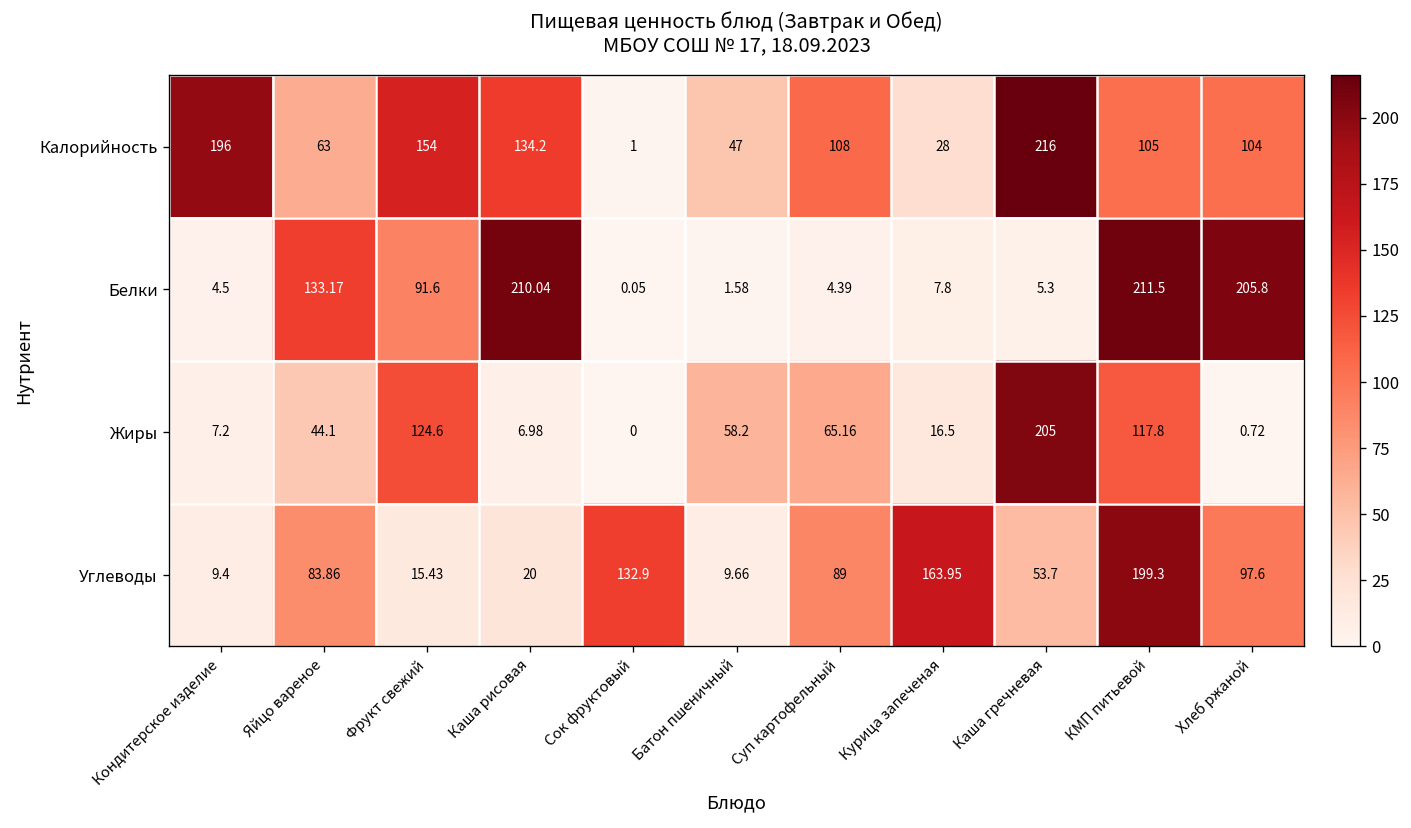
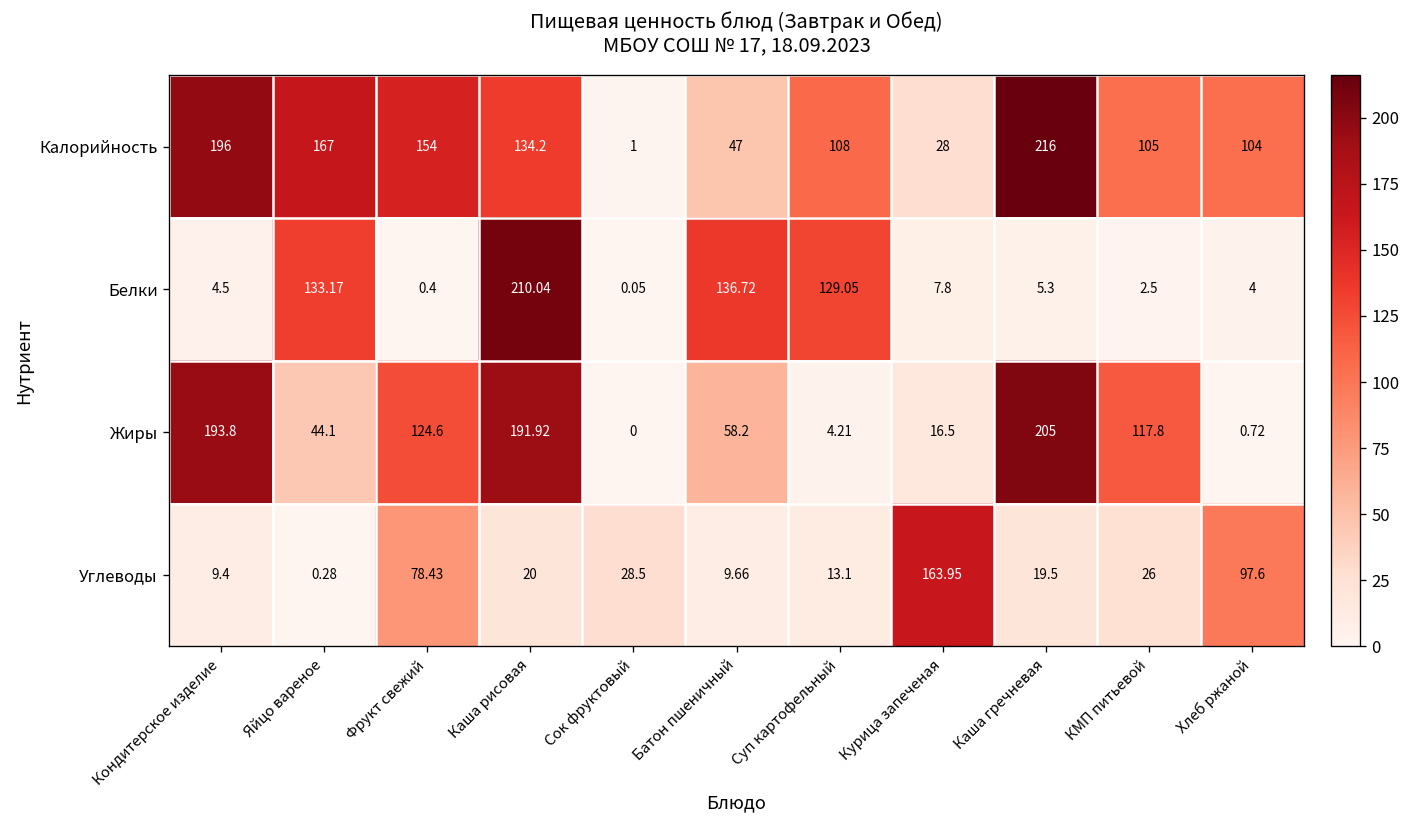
  {
    "Калорийность": {
      "Кондитерское изделие": 196,
-     "Яйцо вареное": 63,
+     "Яйцо вареное": 167,
      "Фрукт свежий": 154,
      "Каша рисовая": 134.2,
      "Сок фруктовый": 1,
      "Батон пшеничный": 47,
      "Суп картофельный": 108,
      "Курица запеченая": 28,
      "Каша гречневая": 216,
      "КМП питьевой": 105,
      "Хлеб ржаной": 104
    },
    "Белки": {
      "Кондитерское изделие": 4.5,
      "Яйцо вареное": 133.17,
-     "Фрукт свежий": 91.6,
+     "Фрукт свежий": 0.4,
      "Каша рисовая": 210.04,
      "Сок фруктовый": 0.05,
-     "Батон пшеничный": 1.58,
-     "Суп картофельный": 4.39,
+     "Батон пшеничный": 136.72,
+     "Суп картофельный": 129.05,
      "Курица запеченая": 7.8,
      "Каша гречневая": 5.3,
-     "КМП питьевой": 211.5,
-     "Хлеб ржаной": 205.8
+     "КМП питьевой": 2.5,
+     "Хлеб ржаной": 4
    },
    "Жиры": {
-     "Кондитерское изделие": 7.2,
+     "Кондитерское изделие": 193.8,
      "Яйцо вареное": 44.1,
      "Фрукт свежий": 124.6,
-     "Каша рисовая": 6.98,
+     "Каша рисовая": 191.92,
      "Сок фруктовый": 0,
      "Батон пшеничный": 58.2,
-     "Суп картофельный": 65.16,
+     "Суп картофельный": 4.21,
      "Курица запеченая": 16.5,
      "Каша гречневая": 205,
      "КМП питьевой": 117.8,
      "Хлеб ржаной": 0.72
    },
    "Углеводы": {
      "Кондитерское изделие": 9.4,
-     "Яйцо вареное": 83.86,
-     "Фрукт свежий": 15.43,
+     "Яйцо вареное": 0.28,
+     "Фрукт свежий": 78.43,
      "Каша рисовая": 20,
-     "Сок фруктовый": 132.9,
+     "Сок фруктовый": 28.5,
      "Батон пшеничный": 9.66,
-     "Суп картофельный": 89,
+     "Суп картофельный": 13.1,
      "Курица запеченая": 163.95,
-     "Каша гречневая": 53.7,
-     "КМП питьевой": 199.3,
+     "Каша гречневая": 19.5,
+     "КМП питьевой": 26,
      "Хлеб ржаной": 97.6
    }
  }
